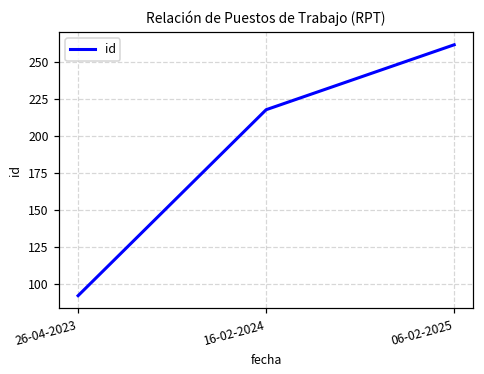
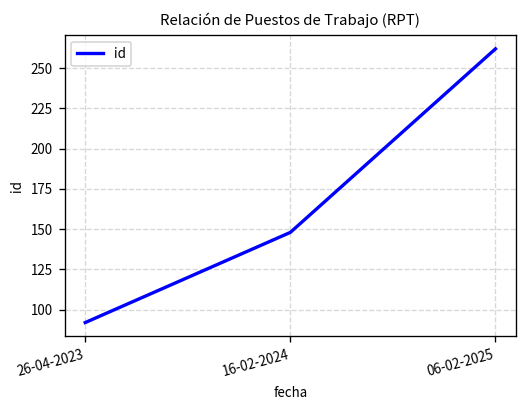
  {
    "26-04-2023": 92,
-   "16-02-2024": 218,
+   "16-02-2024": 148,
    "06-02-2025": 262
  }
